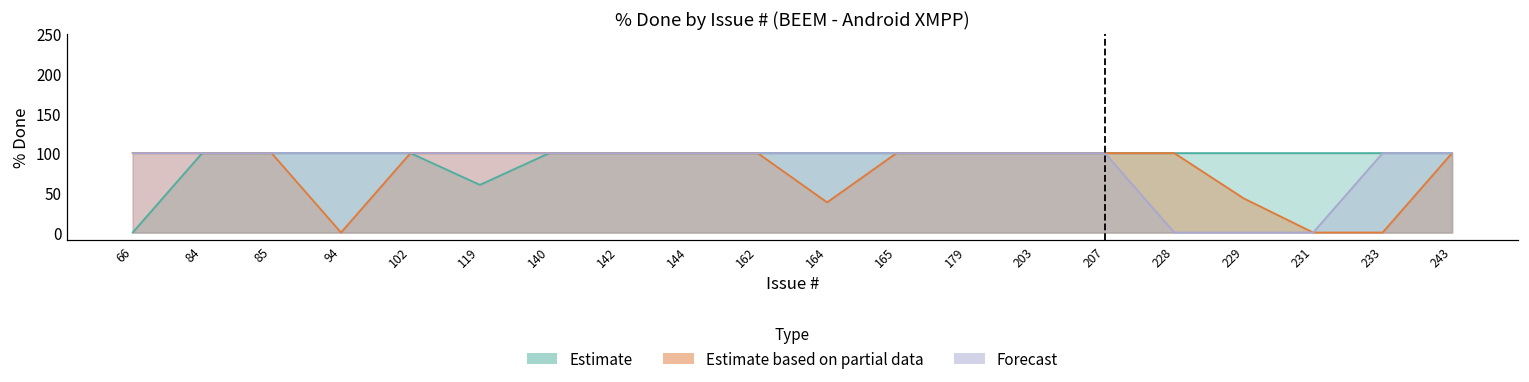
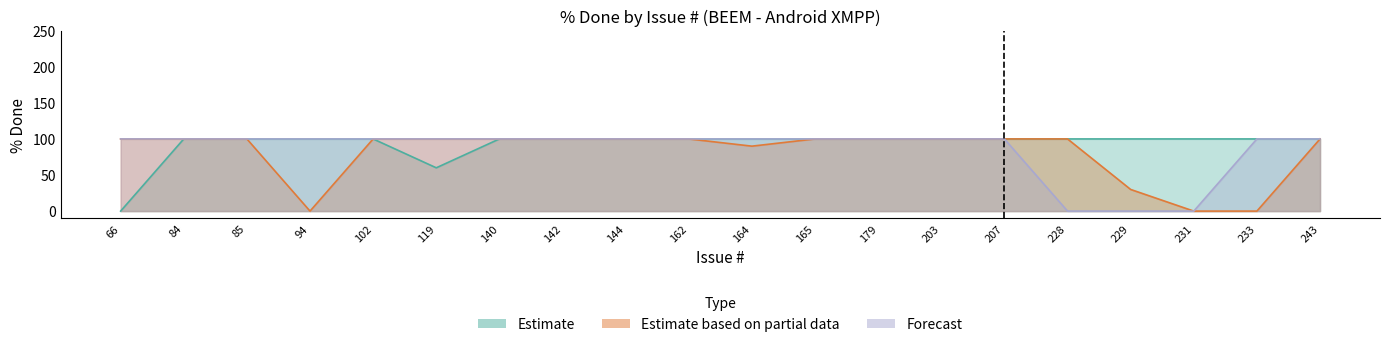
  {
    "Estimate based on partial data": {
      "94": 0,
-     "164": 40,
-     "229": 40,
+     "164": 90,
+     "229": 30,
      "233": 0
    }
  }
